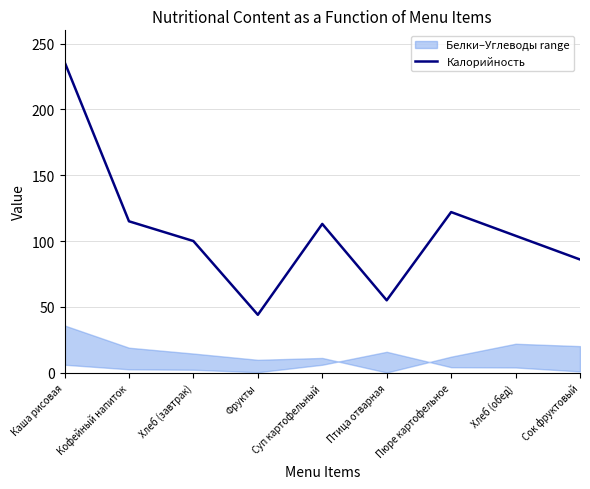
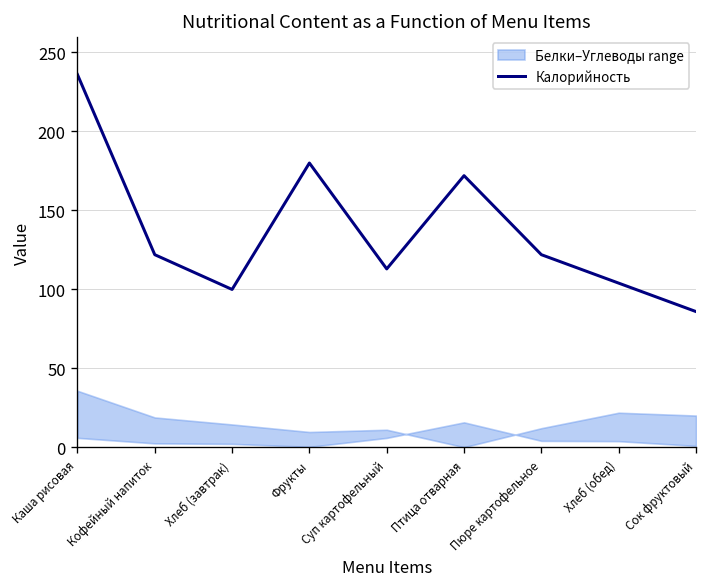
  {
    "Калорийность": {
      "Каша рисовая": 236,
-     "Кофейный напиток": 115,
+     "Кофейный напиток": 122,
      "Хлеб (завтрак)": 100,
-     "Фрукты": 44,
+     "Фрукты": 180,
      "Суп картофельный": 113,
-     "Птица отварная": 55,
+     "Птица отварная": 172,
      "Пюре картофельное": 122,
      "Хлеб (обед)": 104,
      "Сок фруктовый": 86
    }
  }
